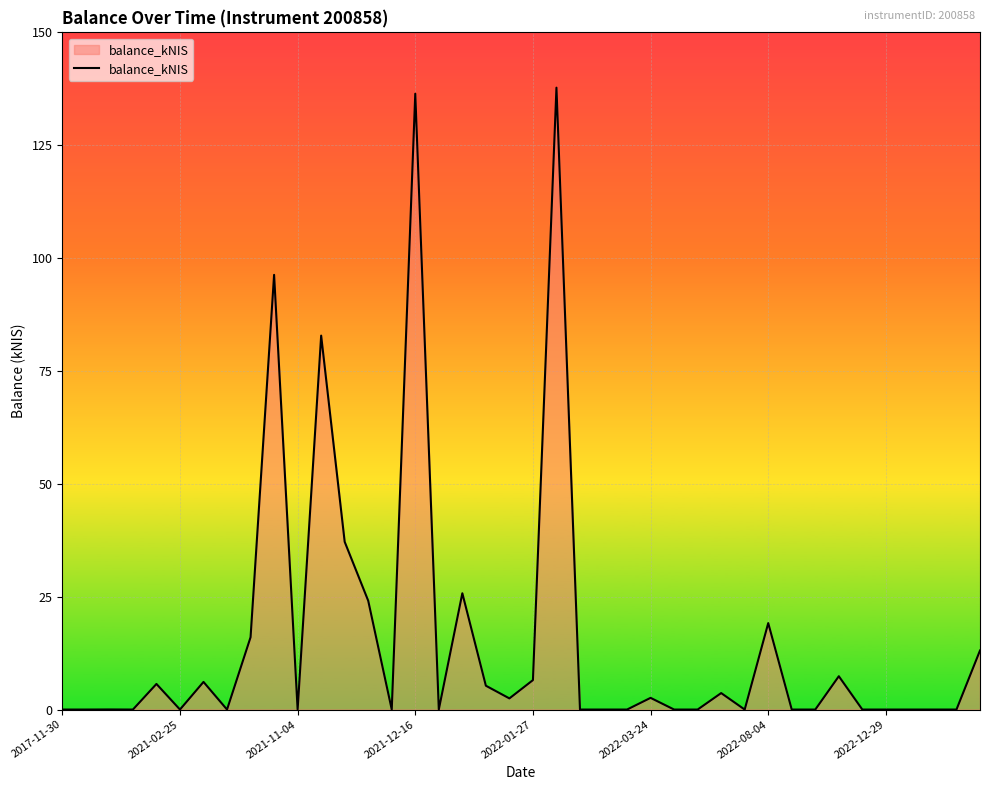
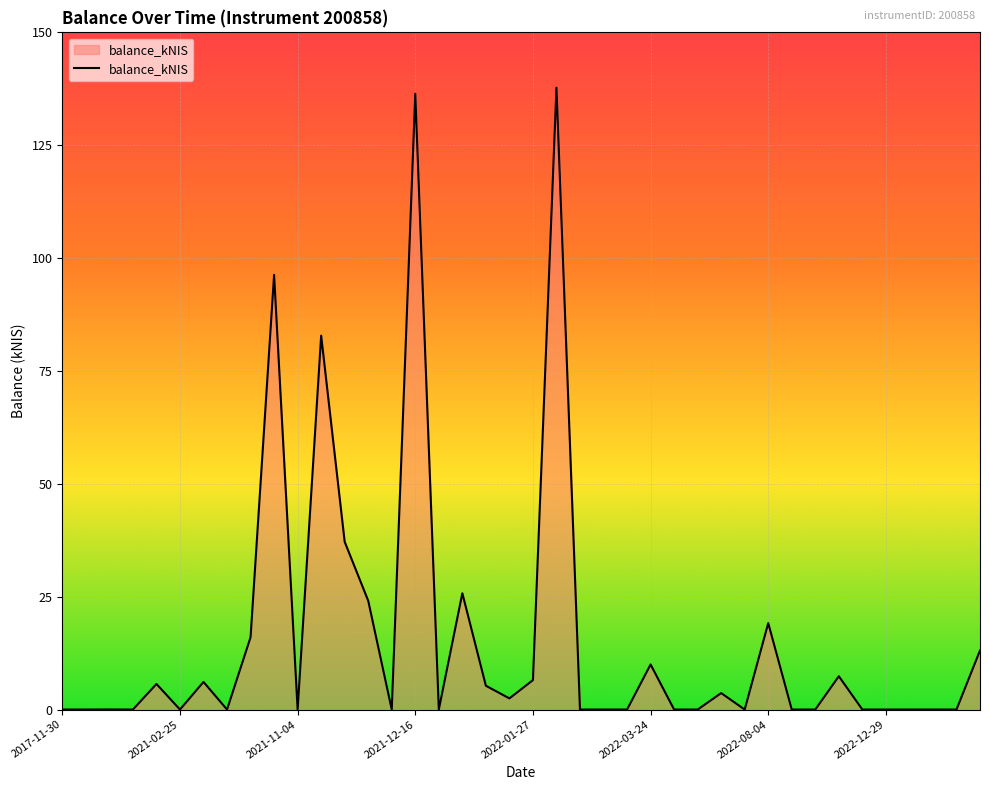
  {
    "2017-11-30": 0,
    "2021-02-25": 0,
    "2021-11-04": 0,
    "2021-12-16": 136,
    "2022-01-27": 7,
-   "2022-03-24": 3,
+   "2022-03-24": 10,
    "2022-08-04": 19,
    "2022-12-29": 0
  }
